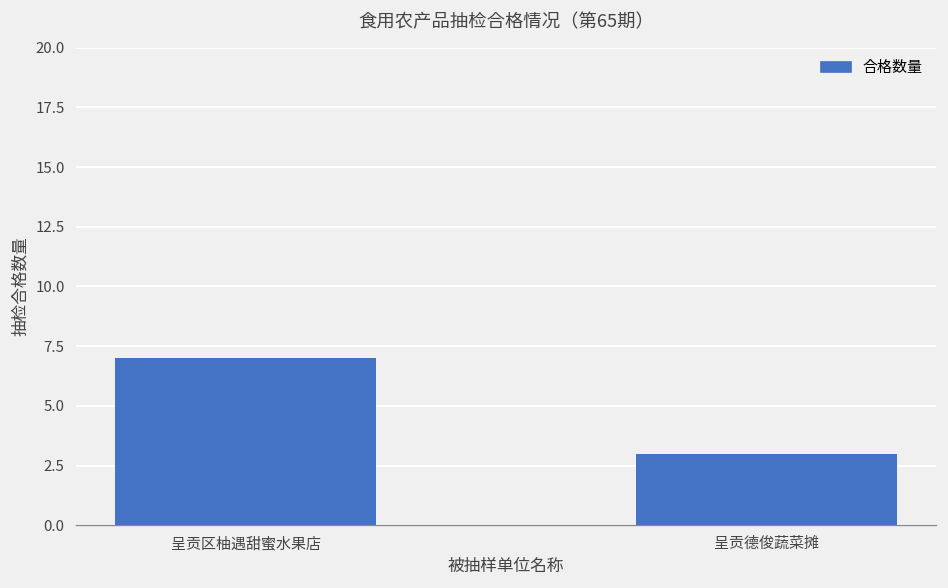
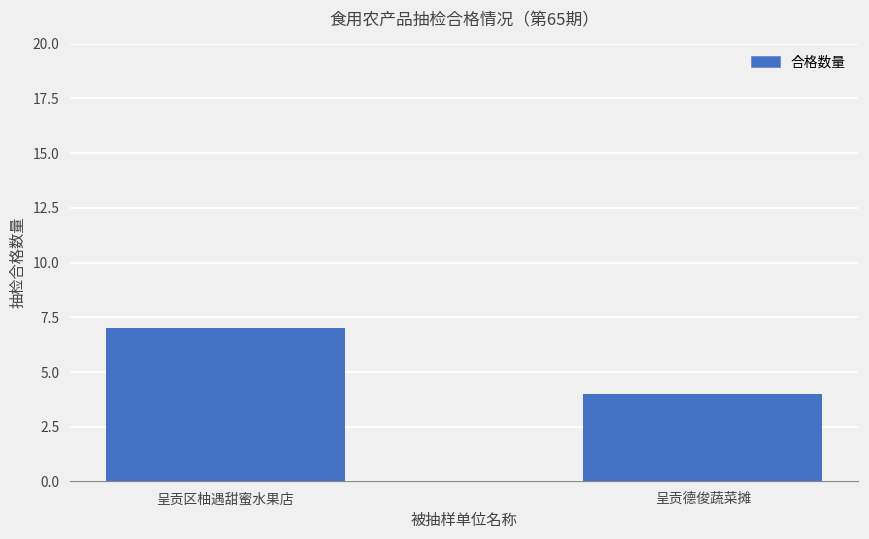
  {
    "呈贡区柚遇甜蜜水果店": 7,
-   "呈贡德俊蔬菜摊": 3
+   "呈贡德俊蔬菜摊": 4
  }
